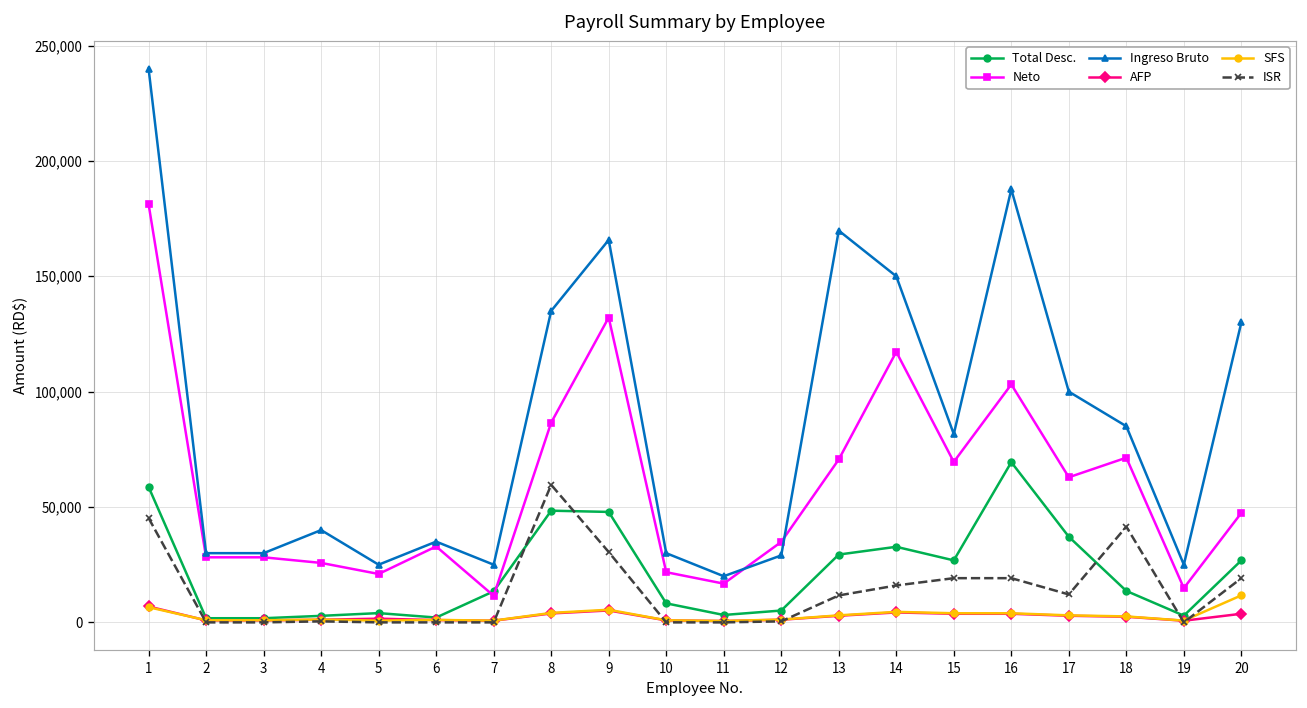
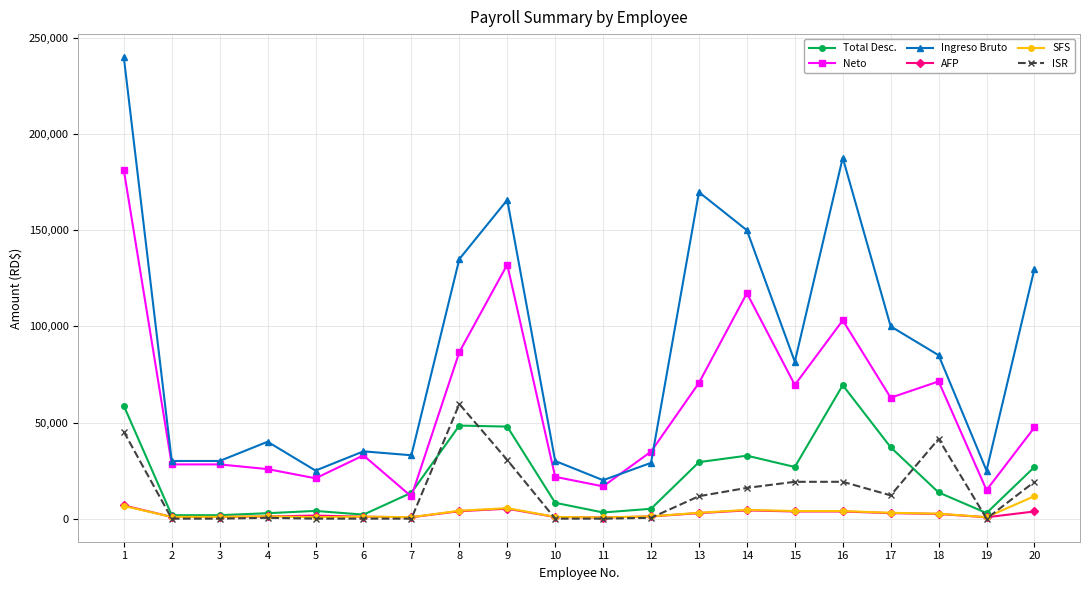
  {
    "Total Desc.": {
      "1": "59,000",
      "4": "3,000",
      "5": "4,000",
      "7": "13,000",
      "8": "48,000",
      "9": "48,000",
      "10": "8,000",
      "11": "3,000",
      "12": "5,000",
      "13": "29,000",
      "14": "33,000",
      "15": "27,000",
      "16": "69,000",
      "17": "37,000",
      "18": "14,000",
      "19": "3,000",
      "20": "27,000"
    },
    "Neto": {
      "1": "181,000",
      "2": "28,000",
      "3": "28,000",
      "4": "26,000",
      "5": "21,000",
      "6": "33,000",
      "7": "12,000",
      "8": "87,000",
      "9": "132,000",
      "10": "22,000",
      "11": "17,000",
      "12": "35,000",
      "13": "71,000",
      "14": "117,000",
      "15": "70,000",
      "16": "103,000",
      "17": "63,000",
      "18": "71,000",
      "19": "15,000",
      "20": "47,000"
    },
    "Ingreso Bruto": {
      "1": "240,000",
      "2": "30,000",
      "3": "30,000",
      "4": "40,000",
      "5": "25,000",
      "6": "35,000",
-     "7": "25,000",
+     "7": "33,000",
      "8": "135,000",
      "9": "166,000",
      "10": "30,000",
      "11": "20,000",
      "12": "29,000",
      "13": "170,000",
      "14": "150,000",
      "15": "82,000",
      "16": "188,000",
      "17": "100,000",
      "18": "85,000",
      "19": "25,000",
      "20": "130,000"
    },
    "AFP": {
      "20": "4,000"
    },
    "SFS": {
      "20": "12,000"
    },
    "ISR": {
      "1": "45,000",
      "8": "60,000",
      "9": "30,000",
      "13": "12,000",
      "14": "16,000",
      "15": "19,000",
      "16": "19,000",
      "17": "12,000",
      "18": "41,000",
      "20": "19,000"
    }
  }
